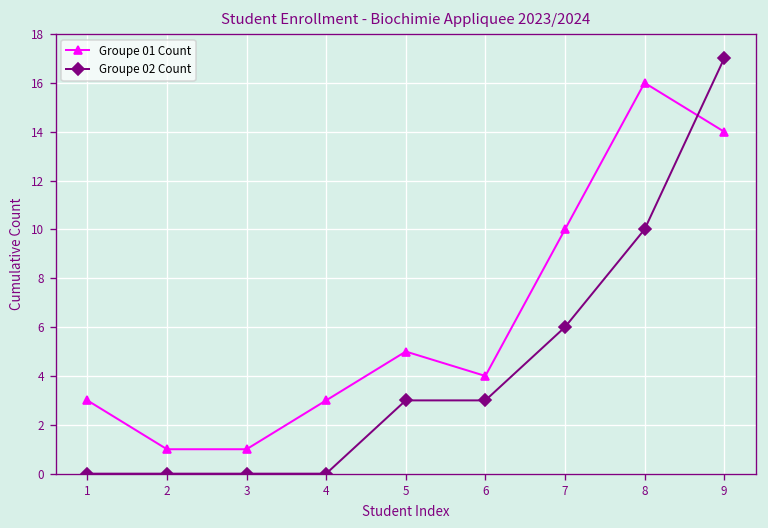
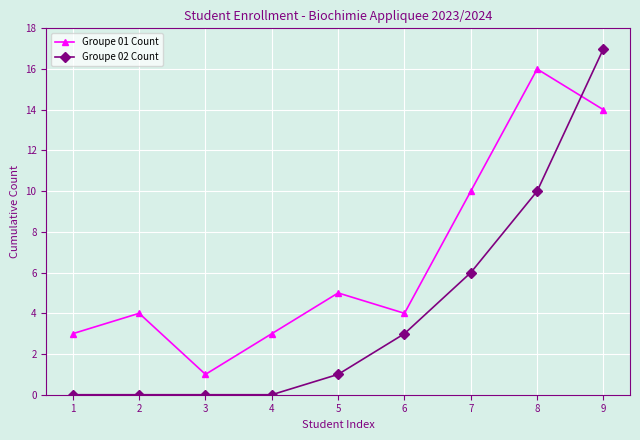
  {
    "Groupe 01 Count": {
      "1": 3,
-     "2": 1,
+     "2": 4,
      "3": 1,
      "4": 3,
      "5": 5,
      "6": 4,
      "7": 10,
      "8": 16,
      "9": 14
    },
    "Groupe 02 Count": {
      "1": 0,
      "2": 0,
      "3": 0,
      "4": 0,
-     "5": 3,
+     "5": 1,
      "6": 3,
      "7": 6,
      "8": 10,
      "9": 17
    }
  }
